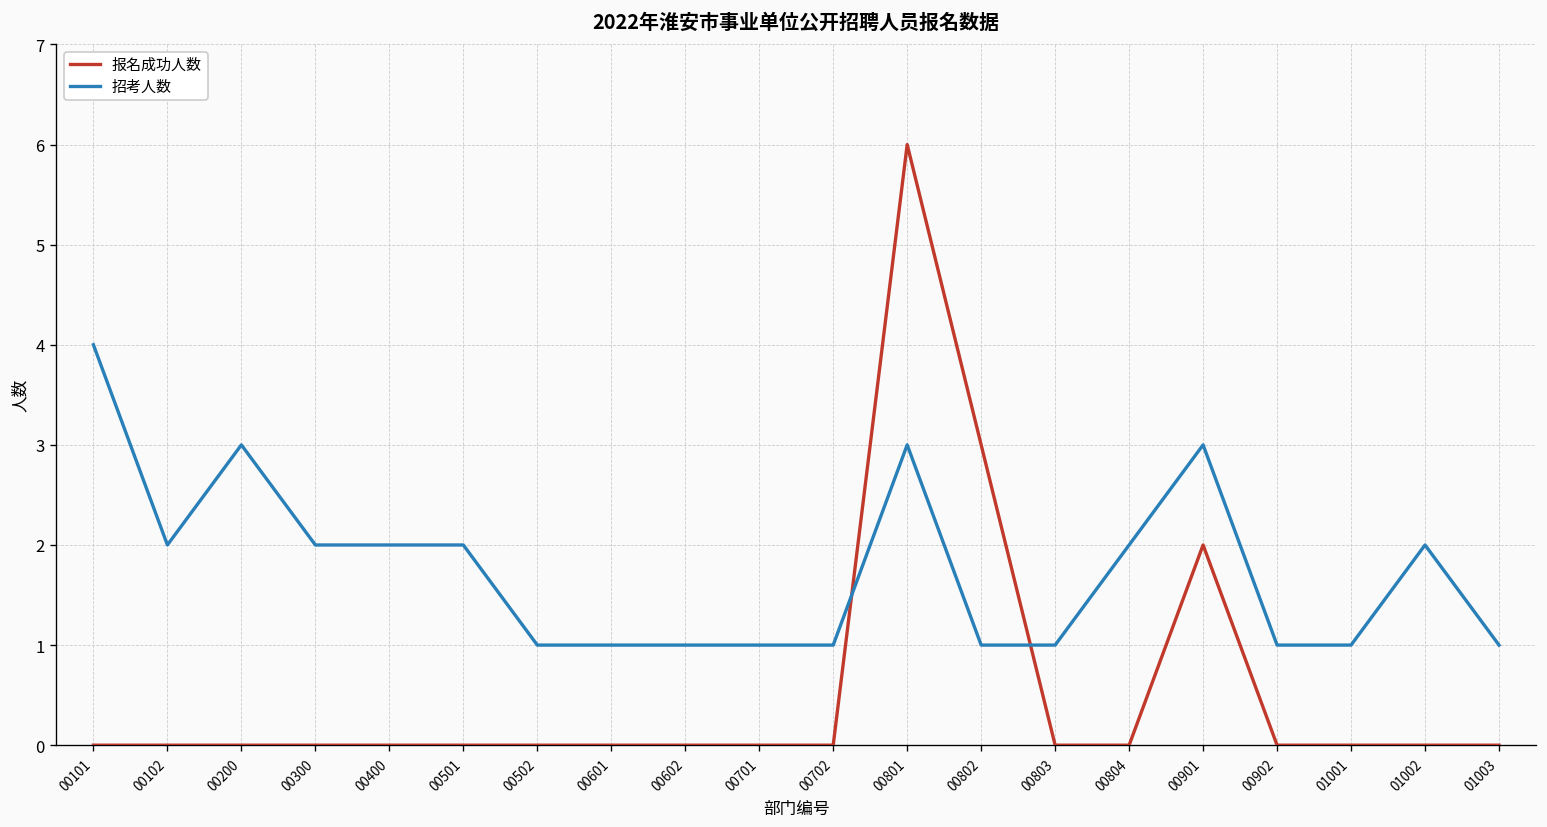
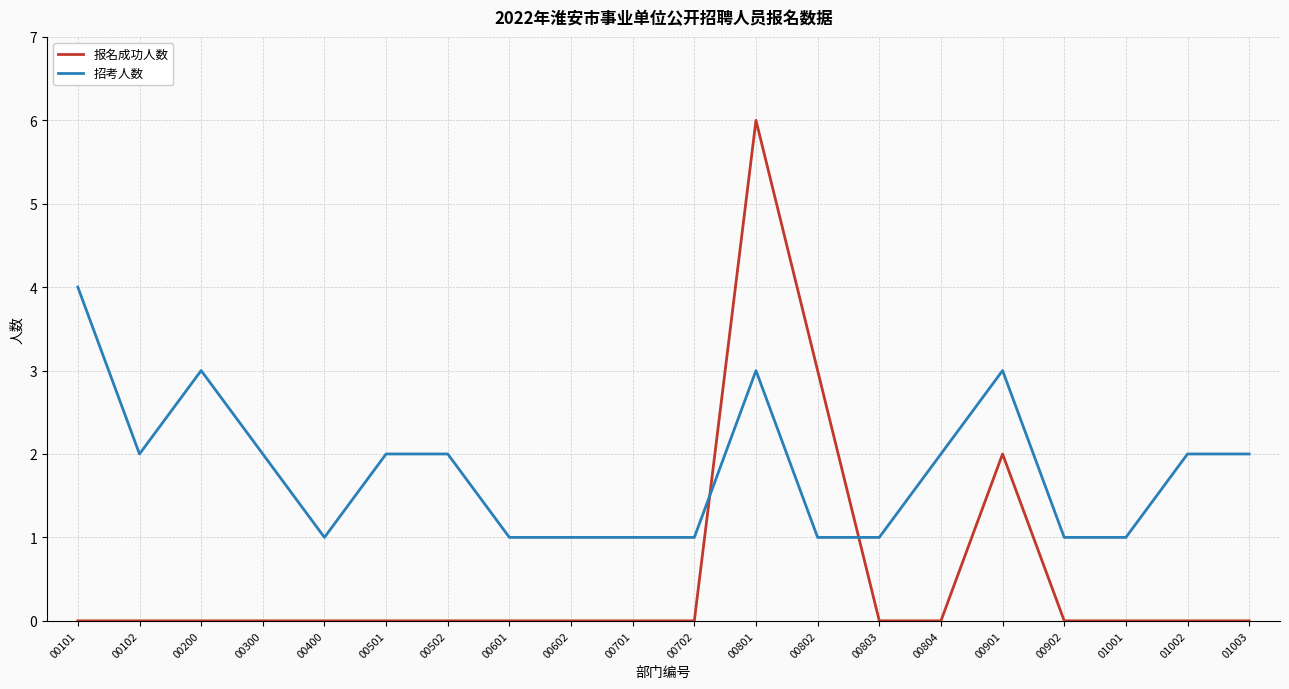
  {
    "报名成功人数": {
      "00101": 0,
      "00102": 0,
      "00200": 0,
      "00300": 0,
      "00400": 0,
      "00501": 0,
      "00502": 0,
      "00601": 0,
      "00602": 0,
      "00701": 0,
      "00702": 0,
      "00801": 6,
      "00802": 3,
      "00803": 0,
      "00804": 0,
      "00901": 2,
      "00902": 0,
      "01001": 0,
      "01002": 0,
      "01003": 0
    },
    "招考人数": {
      "00101": 4,
      "00102": 2,
      "00200": 3,
      "00300": 2,
-     "00400": 2,
+     "00400": 1,
      "00501": 2,
-     "00502": 1,
+     "00502": 2,
      "00601": 1,
      "00602": 1,
      "00701": 1,
      "00702": 1,
      "00801": 3,
      "00802": 1,
      "00803": 1,
      "00804": 2,
      "00901": 3,
      "00902": 1,
      "01001": 1,
      "01002": 2,
-     "01003": 1
+     "01003": 2
    }
  }
